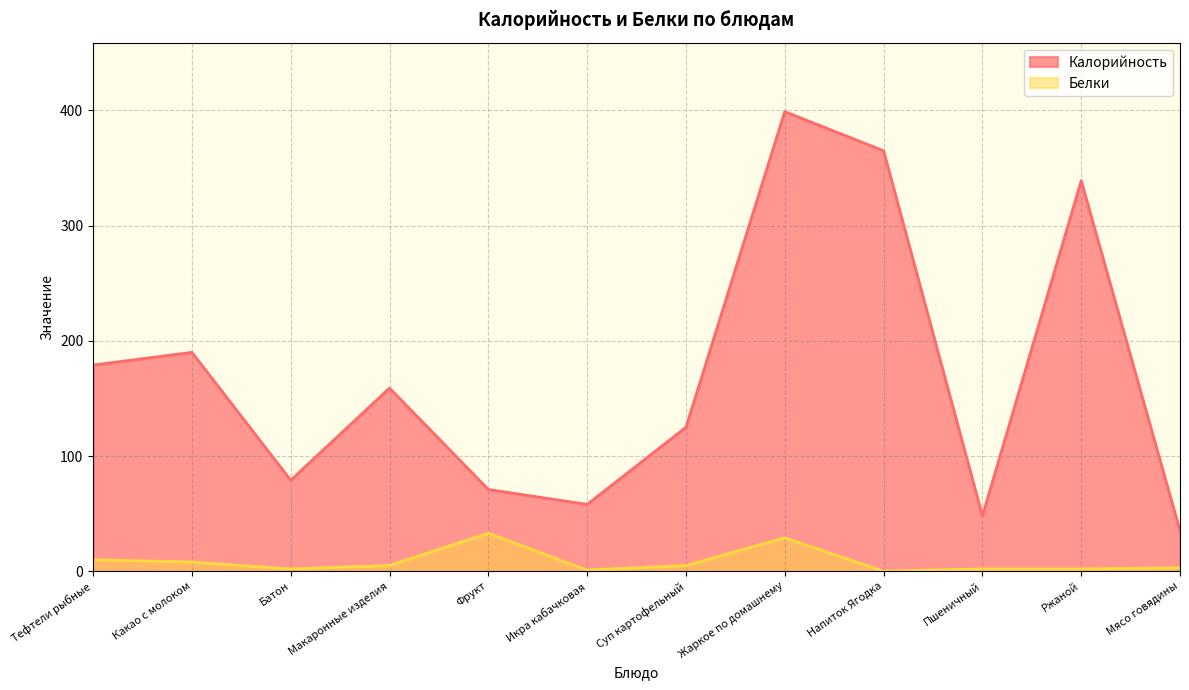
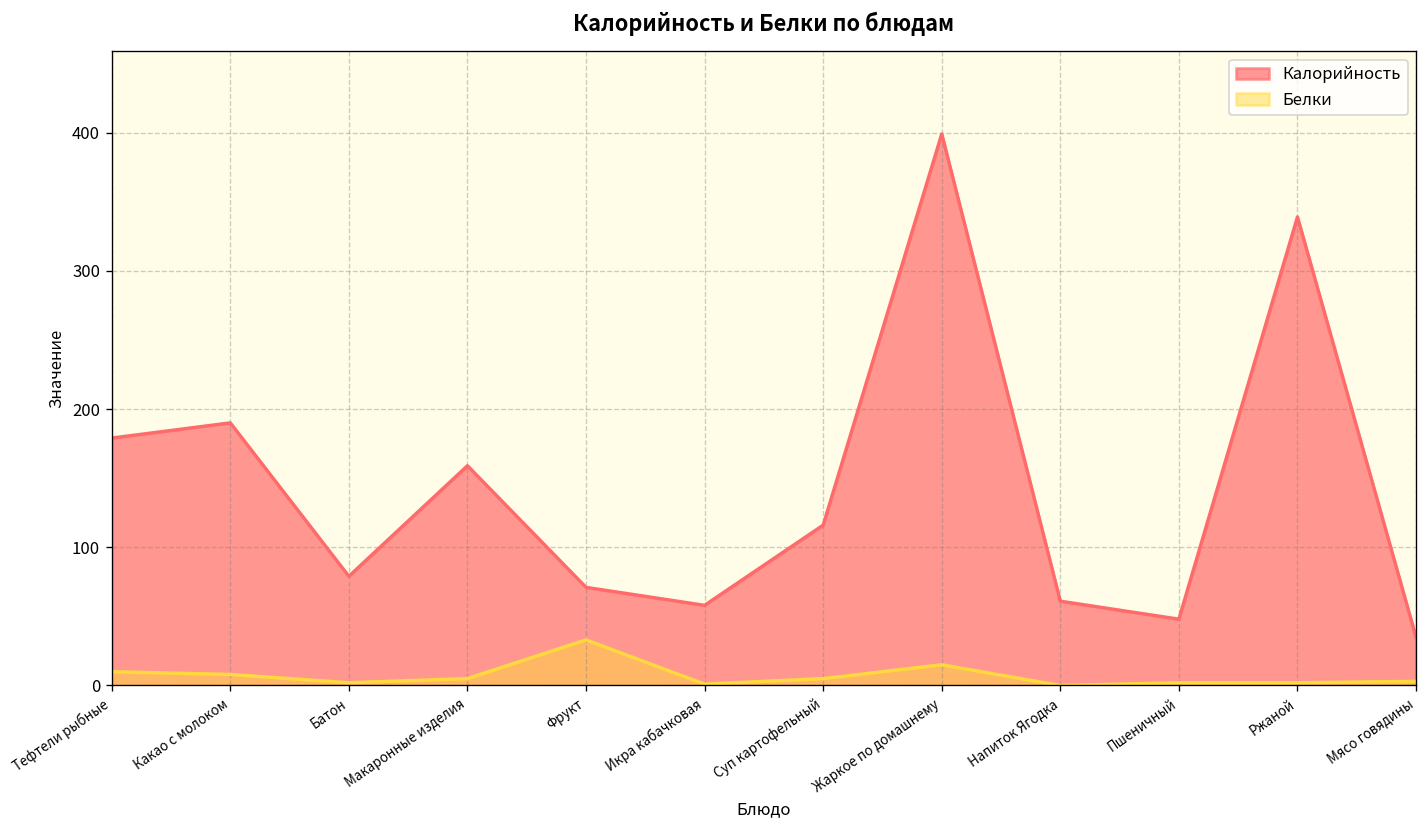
  {
    "Калорийность": {
      "Тефтели рыбные": 179,
      "Какао с молоком": 190,
      "Батон": 79,
      "Макаронные изделия": 159,
      "Фрукт": 71,
      "Икра кабачковая": 58,
-     "Суп картофельный": 125,
+     "Суп картофельный": 116,
      "Жаркое по домашнему": 399,
-     "Напиток Ягодка": 365,
+     "Напиток Ягодка": 61,
      "Пшеничный": 48,
      "Ржаной": 339,
      "Мясо говядины": 35
    },
    "Белки": {
      "Тефтели рыбные": 10,
      "Какао с молоком": 8,
      "Батон": 2,
      "Макаронные изделия": 5,
      "Фрукт": 33,
      "Икра кабачковая": 1,
      "Суп картофельный": 5,
-     "Жаркое по домашнему": 29,
+     "Жаркое по домашнему": 15,
      "Напиток Ягодка": 0,
      "Пшеничный": 2,
      "Ржаной": 2,
      "Мясо говядины": 3
    }
  }
